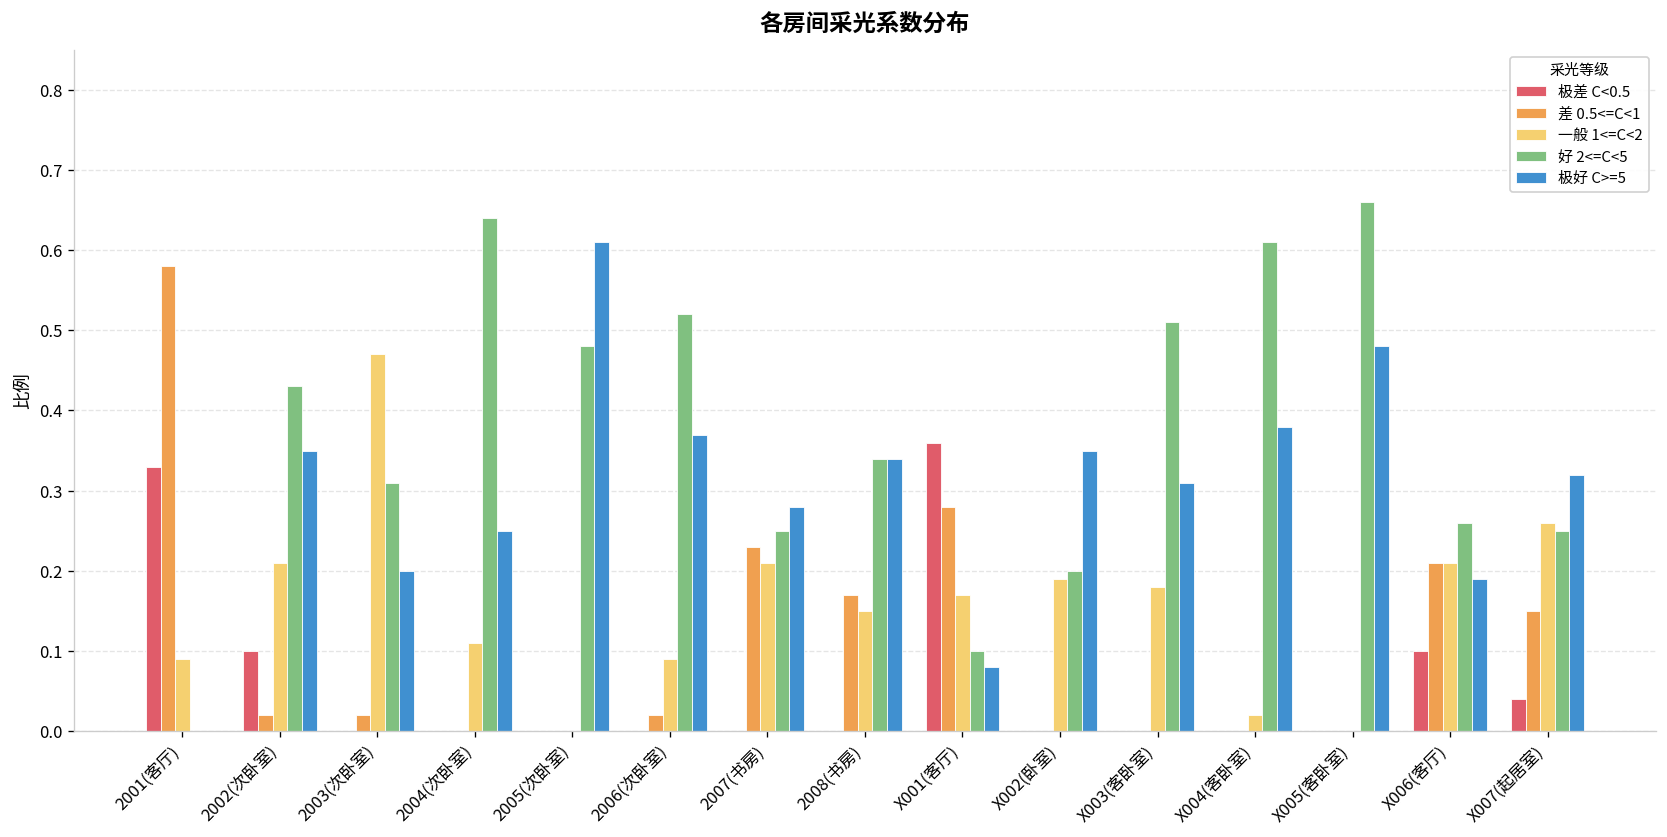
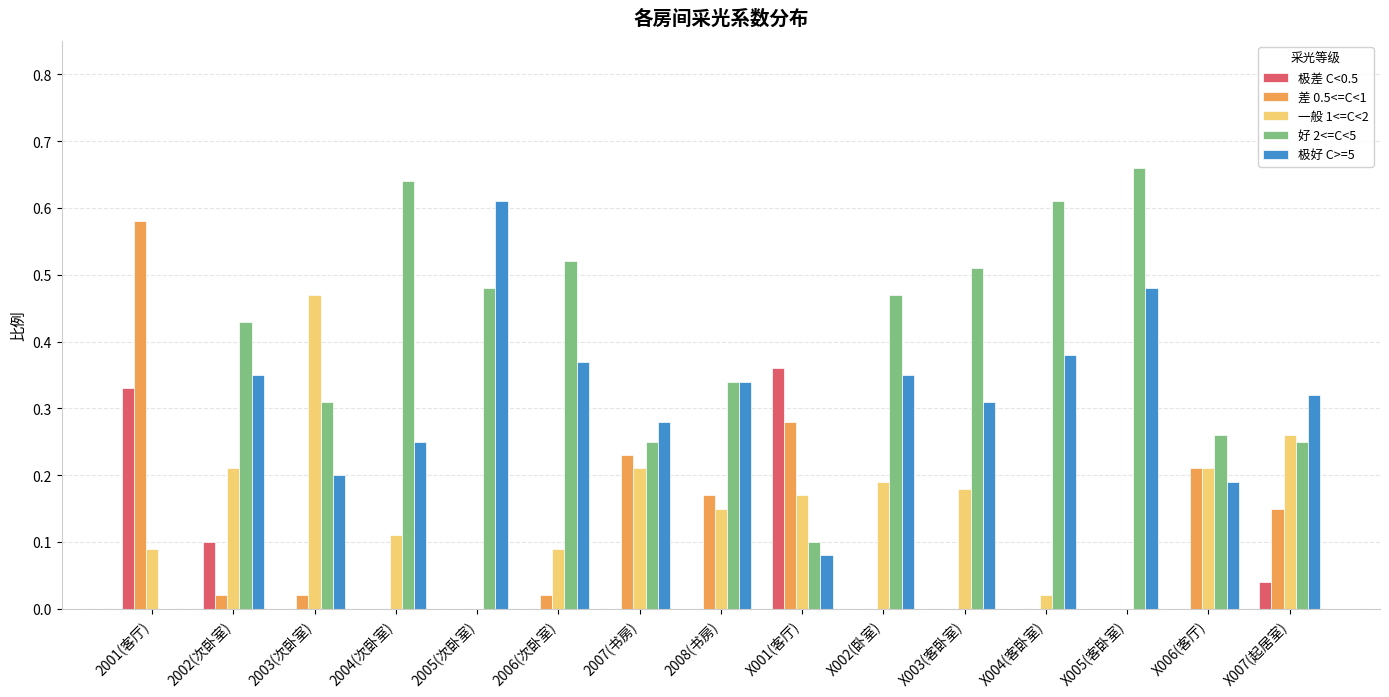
  {
    "极差 C<0.5": {
      "2001(客厅)": 0.33,
      "2002(次卧室)": 0.1,
      "2003(次卧室)": 0.0,
      "2004(次卧室)": 0.0,
      "2005(次卧室)": 0.0,
      "2006(次卧室)": 0.0,
      "2007(书房)": 0.0,
      "2008(书房)": 0.0,
      "X001(客厅)": 0.36,
      "X002(卧室)": 0.0,
      "X003(客卧室)": 0.0,
      "X004(客卧室)": 0.0,
      "X005(客卧室)": 0.0,
-     "X006(客厅)": 0.1,
+     "X006(客厅)": 0.0,
      "X007(起居室)": 0.04
    },
    "好 2<=C<5": {
      "2001(客厅)": 0.00,
      "2002(次卧室)": 0.43,
      "2003(次卧室)": 0.31,
      "2004(次卧室)": 0.64,
      "2005(次卧室)": 0.48,
      "2006(次卧室)": 0.52,
      "2007(书房)": 0.25,
      "2008(书房)": 0.34,
      "X001(客厅)": 0.10,
-     "X002(卧室)": 0.20,
+     "X002(卧室)": 0.47,
      "X003(客卧室)": 0.51,
      "X004(客卧室)": 0.61,
      "X005(客卧室)": 0.66,
      "X006(客厅)": 0.26,
      "X007(起居室)": 0.25
    },
    "极好 C>=5": {
      "2001(客厅)": 0.00,
      "2002(次卧室)": 0.35,
      "2003(次卧室)": 0.20,
      "2004(次卧室)": 0.25,
      "2005(次卧室)": 0.61,
      "2006(次卧室)": 0.37,
      "2007(书房)": 0.28,
      "2008(书房)": 0.34,
      "X001(客厅)": 0.08,
      "X002(卧室)": 0.35,
      "X003(客卧室)": 0.31,
      "X004(客卧室)": 0.38,
      "X005(客卧室)": 0.48,
      "X006(客厅)": 0.19,
      "X007(起居室)": 0.32
    }
  }
